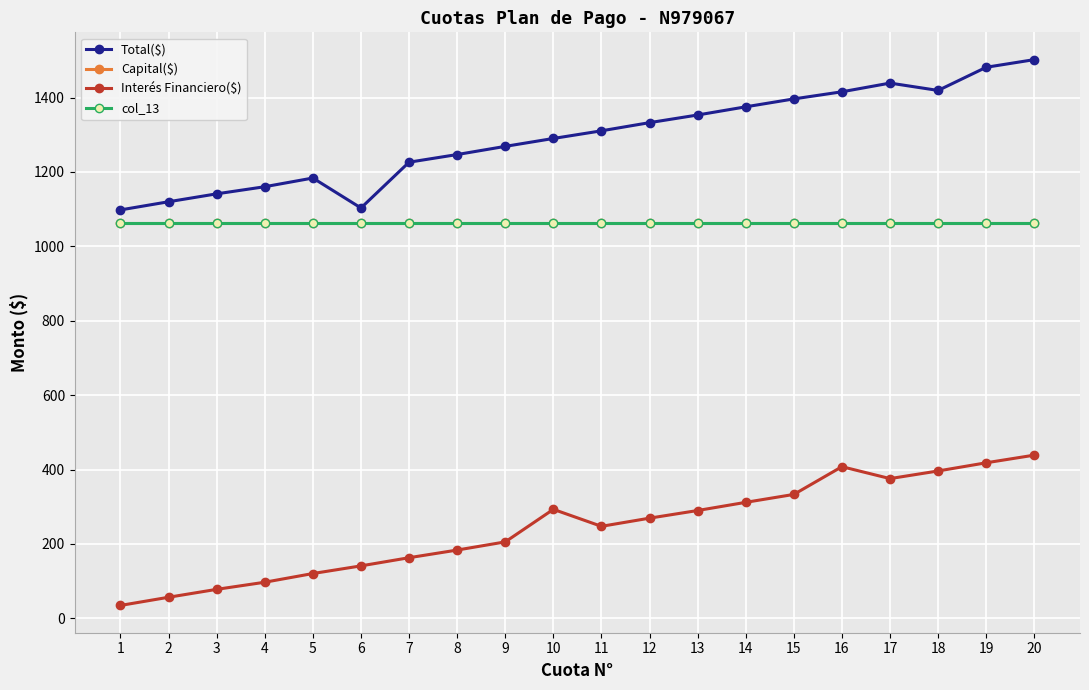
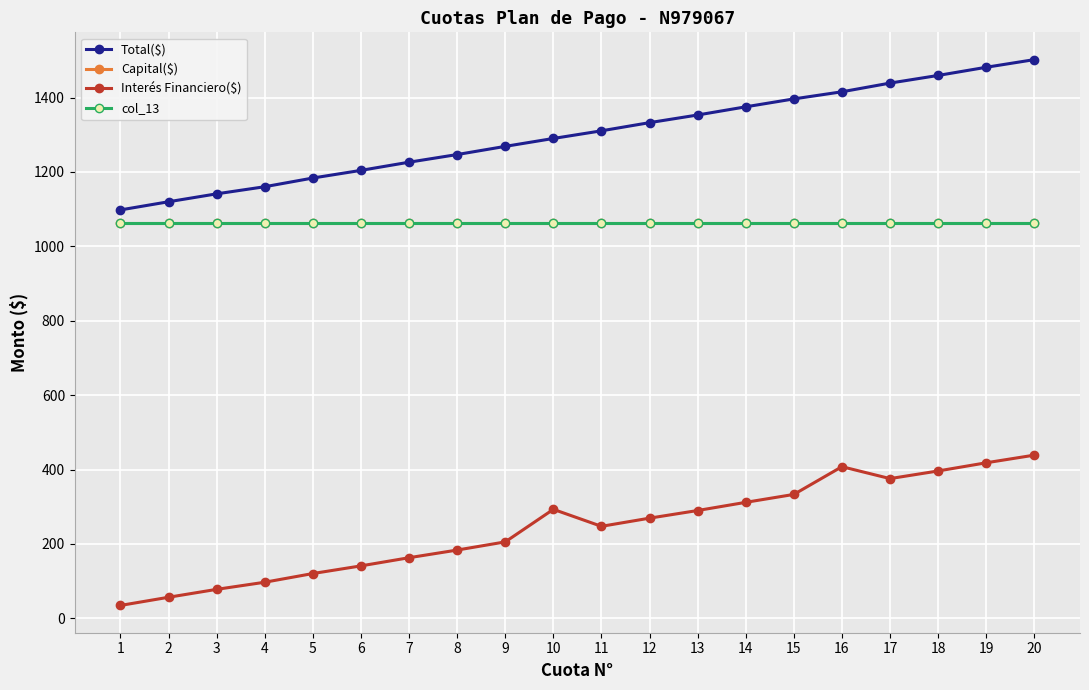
  {
    "Total($)": {
      "1": 1100,
      "2": 1120,
      "3": 1140,
      "4": 1160,
      "5": 1180,
-     "6": 1100,
+     "6": 1200,
      "7": 1230,
      "8": 1250,
      "9": 1270,
      "10": 1290,
      "11": 1310,
      "12": 1330,
      "13": 1350,
      "14": 1380,
      "15": 1400,
      "16": 1420,
      "17": 1440,
-     "18": 1420,
+     "18": 1460,
      "19": 1480,
      "20": 1500
    },
    "col_13": {
      "1": 1060,
      "2": 1060,
      "3": 1060,
      "4": 1060,
      "5": 1060,
      "6": 1060,
      "7": 1060,
      "8": 1060,
      "9": 1060,
      "10": 1060,
      "11": 1060,
      "12": 1060,
      "13": 1060,
      "14": 1060,
      "15": 1060,
      "16": 1060,
      "17": 1060,
      "18": 1060,
      "19": 1060,
      "20": 1060
    },
    "Interés Financiero($)": {
      "1": 30,
      "2": 60,
      "3": 80,
      "4": 100,
      "5": 120,
      "6": 140,
      "7": 160,
      "8": 180,
      "9": 210,
      "10": 290,
      "11": 250,
      "12": 270,
      "13": 290,
      "14": 310,
      "15": 330,
      "16": 410,
      "17": 380,
      "18": 400,
      "19": 420,
      "20": 440
    }
  }
